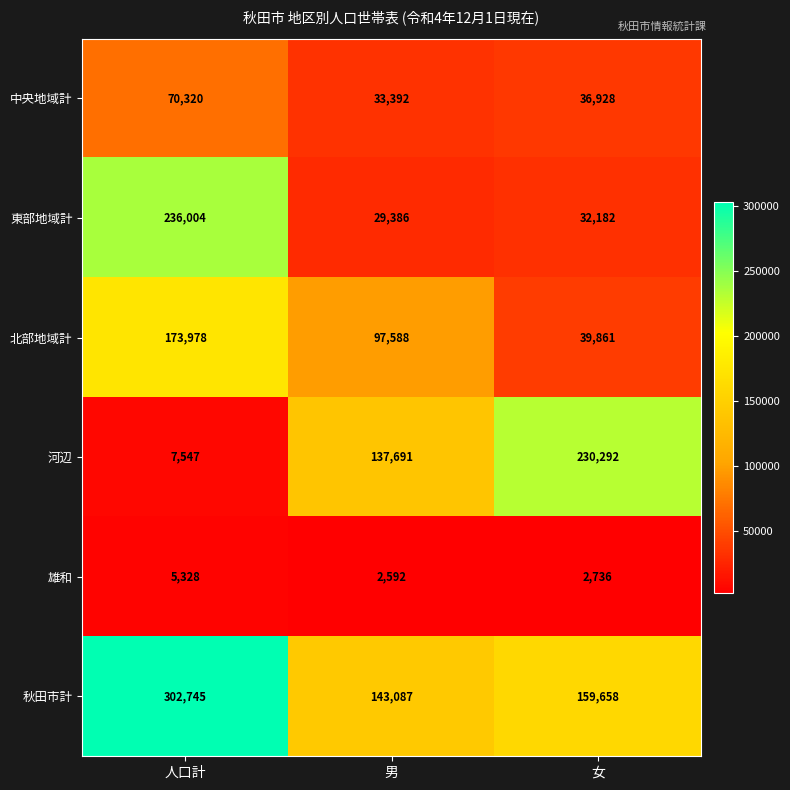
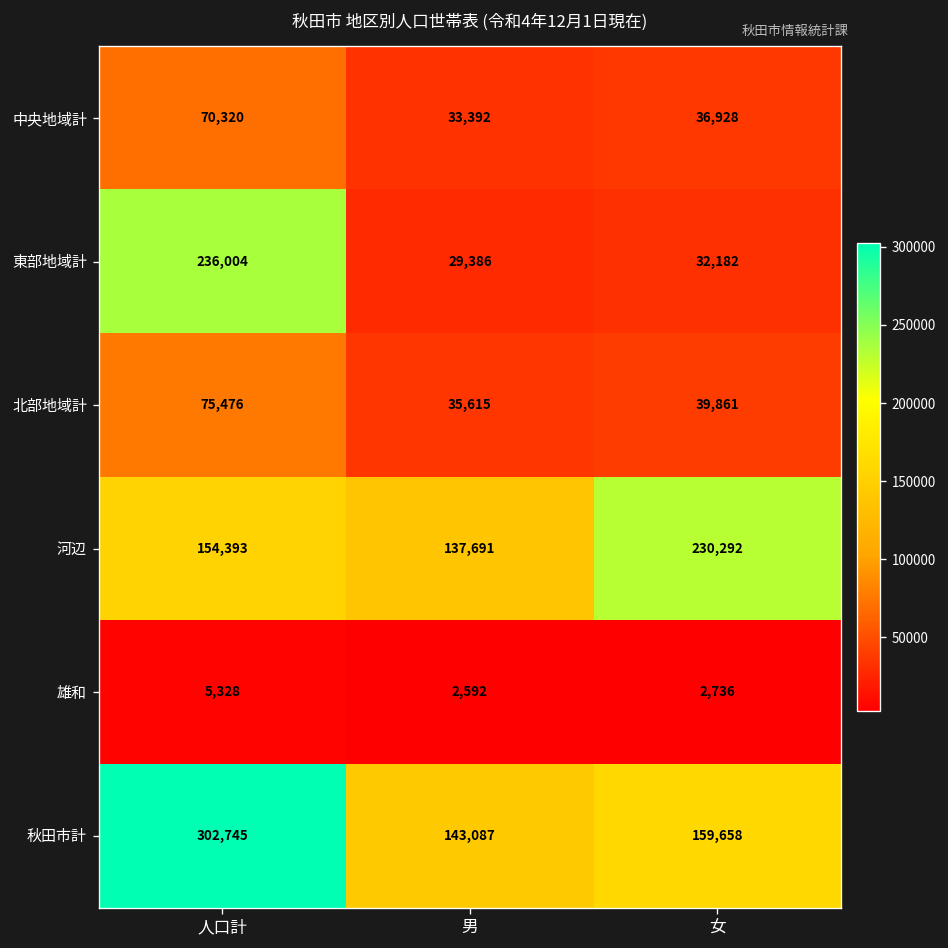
  {
    "中央地域計": {
      "人口計": "70,320",
      "男": "33,392",
      "女": "36,928"
    },
    "東部地域計": {
      "人口計": "236,004",
      "男": "29,386",
      "女": "32,182"
    },
    "北部地域計": {
-     "人口計": "173,978",
-     "男": "97,588",
+     "人口計": "75,476",
+     "男": "35,615",
      "女": "39,861"
    },
    "河辺": {
-     "人口計": "7,547",
+     "人口計": "154,393",
      "男": "137,691",
      "女": "230,292"
    },
    "雄和": {
      "人口計": "5,328",
      "男": "2,592",
      "女": "2,736"
    },
    "秋田市計": {
      "人口計": "302,745",
      "男": "143,087",
      "女": "159,658"
    }
  }
